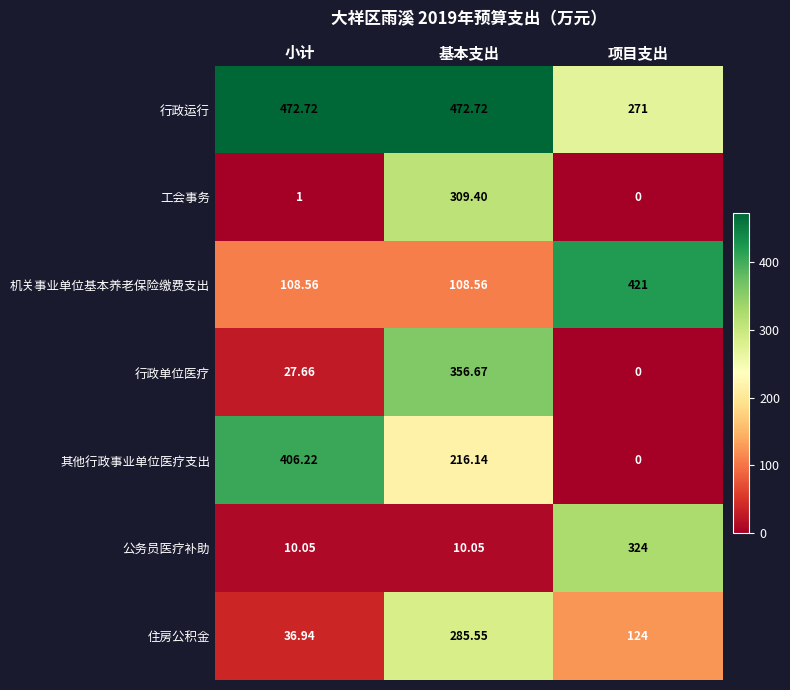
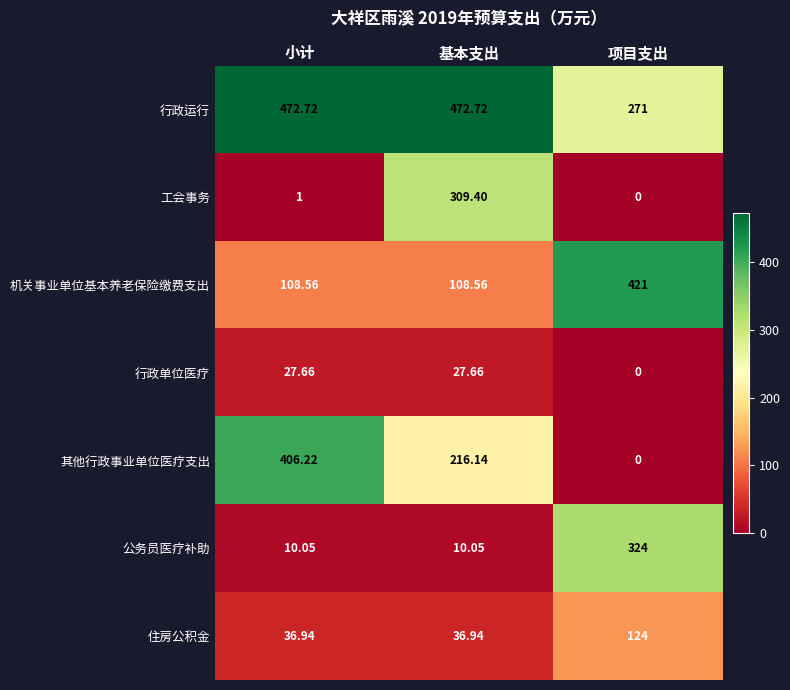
  {
    "行政运行": {
      "小计": 472.72,
      "基本支出": 472.72,
      "项目支出": 271
    },
    "工会事务": {
      "小计": 1,
      "基本支出": 309.40,
      "项目支出": 0
    },
    "机关事业单位基本养老保险缴费支出": {
      "小计": 108.56,
      "基本支出": 108.56,
      "项目支出": 421
    },
    "行政单位医疗": {
      "小计": 27.66,
-     "基本支出": 356.67,
+     "基本支出": 27.66,
      "项目支出": 0
    },
    "其他行政事业单位医疗支出": {
      "小计": 406.22,
      "基本支出": 216.14,
      "项目支出": 0
    },
    "公务员医疗补助": {
      "小计": 10.05,
      "基本支出": 10.05,
      "项目支出": 324
    },
    "住房公积金": {
      "小计": 36.94,
-     "基本支出": 285.55,
+     "基本支出": 36.94,
      "项目支出": 124
    }
  }
